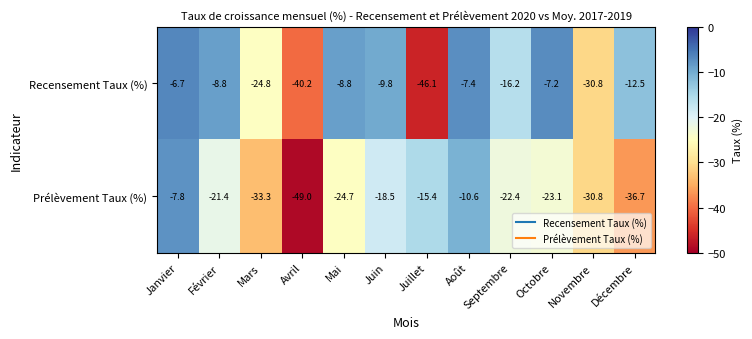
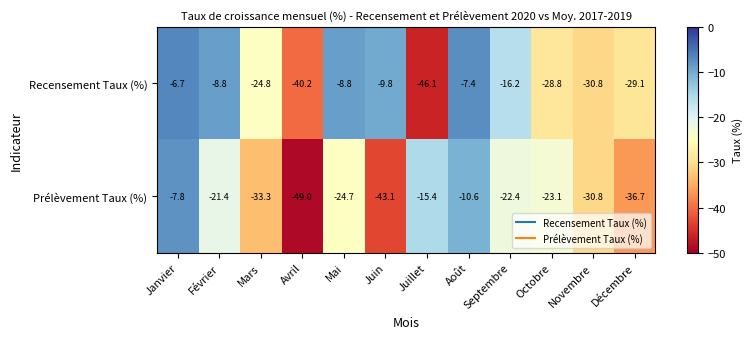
  {
    "Recensement Taux (%)": {
      "Janvier": -6.7,
      "Février": -8.8,
      "Mars": -24.8,
      "Avril": -40.2,
      "Mai": -8.8,
      "Juin": -9.8,
      "Juillet": -46.1,
      "Août": -7.4,
      "Septembre": -16.2,
-     "Octobre": -7.2,
+     "Octobre": -28.8,
      "Novembre": -30.8,
-     "Décembre": -12.5
+     "Décembre": -29.1
    },
    "Prélèvement Taux (%)": {
      "Janvier": -7.8,
      "Février": -21.4,
      "Mars": -33.3,
      "Avril": -49.0,
      "Mai": -24.7,
-     "Juin": -18.5,
+     "Juin": -43.1,
      "Juillet": -15.4,
      "Août": -10.6,
      "Septembre": -22.4,
      "Octobre": -23.1,
      "Novembre": -30.8,
      "Décembre": -36.7
    }
  }
